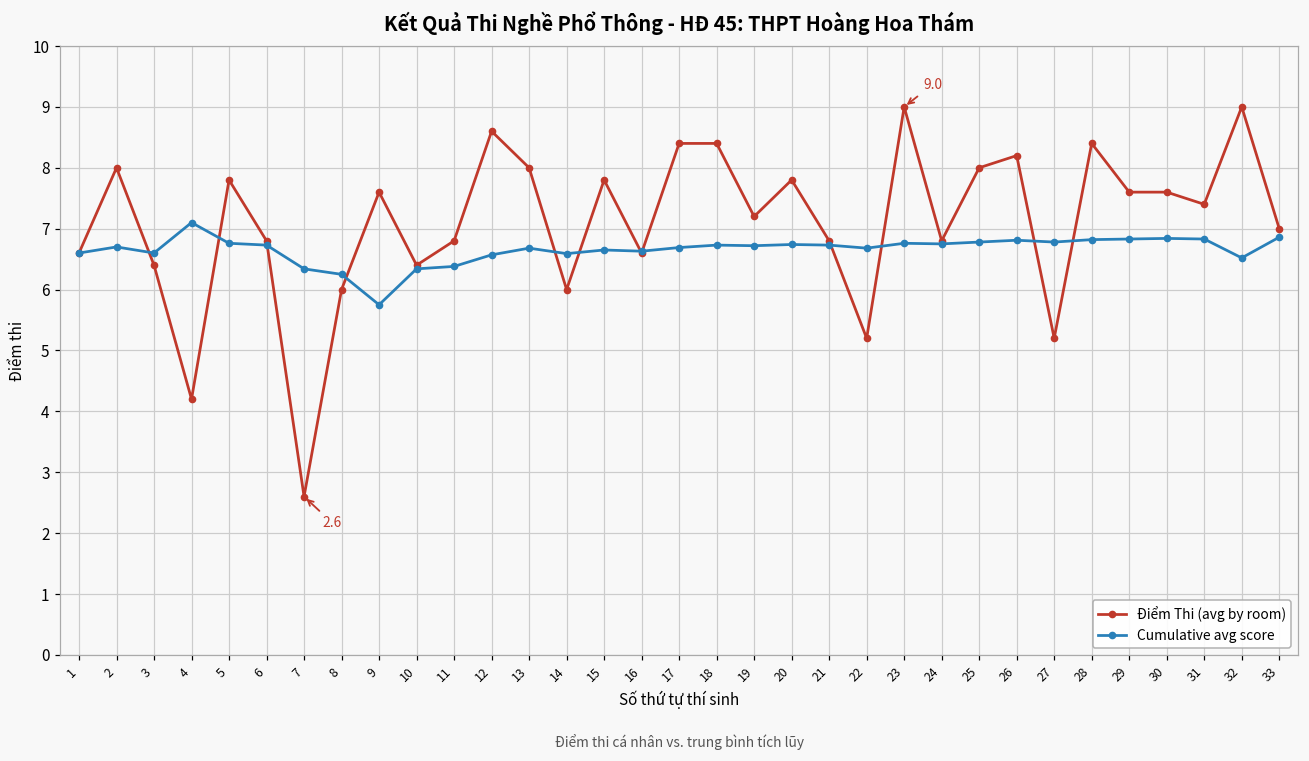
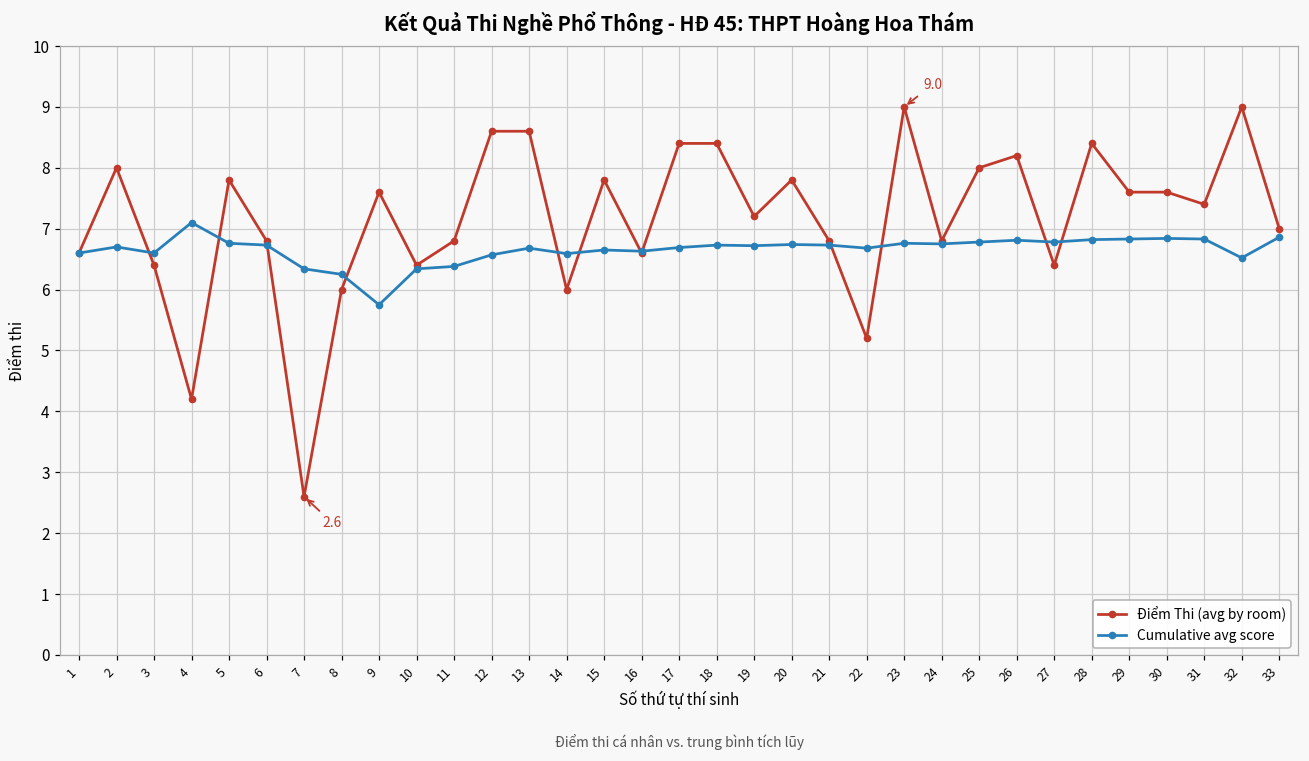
  {
    "Điểm Thi (avg by room)": {
      "2": 8.0,
      "3": 6.4,
      "4": 4.2,
      "5": 7.8,
      "6": 6.8,
      "8": 6.0,
      "9": 7.6,
      "10": 6.4,
      "11": 6.8,
      "12": 8.6,
-     "13": 8.0,
+     "13": 8.6,
      "14": 6.0,
      "15": 7.8,
      "17": 8.4,
      "18": 8.4,
      "19": 7.2,
      "20": 7.8,
      "21": 6.8,
      "22": 5.2,
      "24": 6.8,
      "25": 8.0,
      "26": 8.2,
-     "27": 5.2,
+     "27": 6.4,
      "28": 8.4,
      "29": 7.6,
      "30": 7.6,
      "31": 7.4,
      "32": 9.0,
      "33": 7.0
    },
    "Cumulative avg score": {
      "2": 6.7,
      "3": 6.6,
      "4": 7.1,
      "5": 6.8,
      "6": 6.7,
      "7": 6.3,
      "8": 6.3,
      "9": 5.8,
      "10": 6.3,
      "11": 6.4,
      "12": 6.6,
      "13": 6.7,
      "14": 6.6,
      "15": 6.7,
      "17": 6.7,
      "18": 6.7,
      "19": 6.7,
      "20": 6.7,
      "21": 6.7,
      "22": 6.7,
      "23": 6.8,
      "24": 6.8,
      "25": 6.8,
      "26": 6.8,
      "27": 6.8,
      "28": 6.8,
      "29": 6.8,
      "30": 6.8,
      "31": 6.8,
      "32": 6.5,
      "33": 6.9
    }
  }
